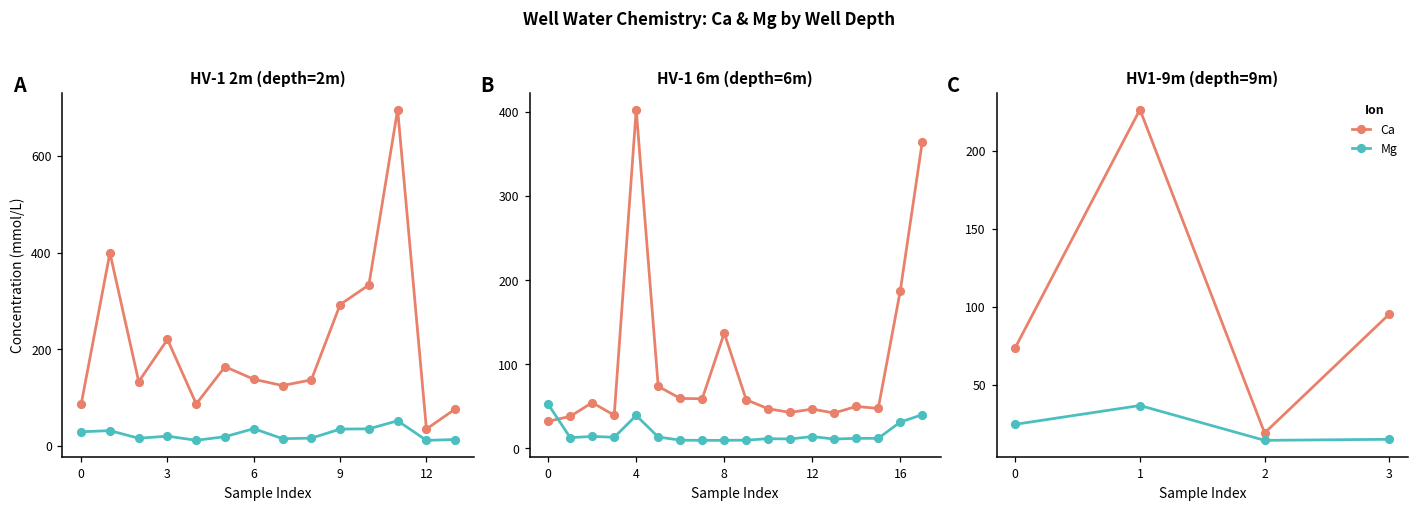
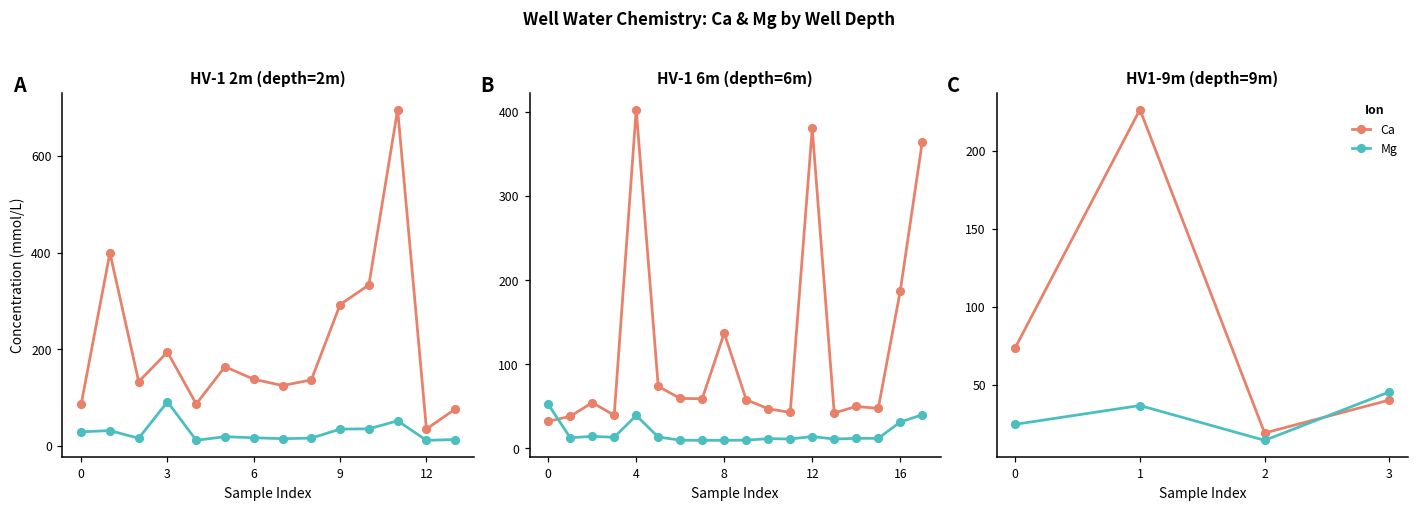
  {
    "HV-1 2m (depth=2m)": {
      "Ca": {
        "0": 90,
-       "3": 220,
+       "3": 190,
        "6": 140,
        "9": 290,
        "12": 30
      },
      "Mg": {
        "0": 30,
-       "3": 20,
-       "6": 40,
+       "3": 90,
+       "6": 20,
        "9": 30,
        "12": 10
      }
    },
    "HV-1 6m (depth=6m)": {
      "Ca": {
        "0": 30,
        "4": 400,
        "8": 140,
-       "12": 50,
+       "12": 380,
        "16": 190
      },
      "Mg": {
        "0": 50,
        "4": 40,
        "8": 10,
        "12": 10,
        "16": 30
      }
    },
    "HV1-9m (depth=9m)": {
      "Ca": {
        "0": 74,
        "1": 227,
        "2": 19,
-       "3": 95
+       "3": 40
      },
      "Mg": {
        "0": 25,
        "1": 37,
        "2": 14,
-       "3": 15
+       "3": 45
      }
    }
  }
